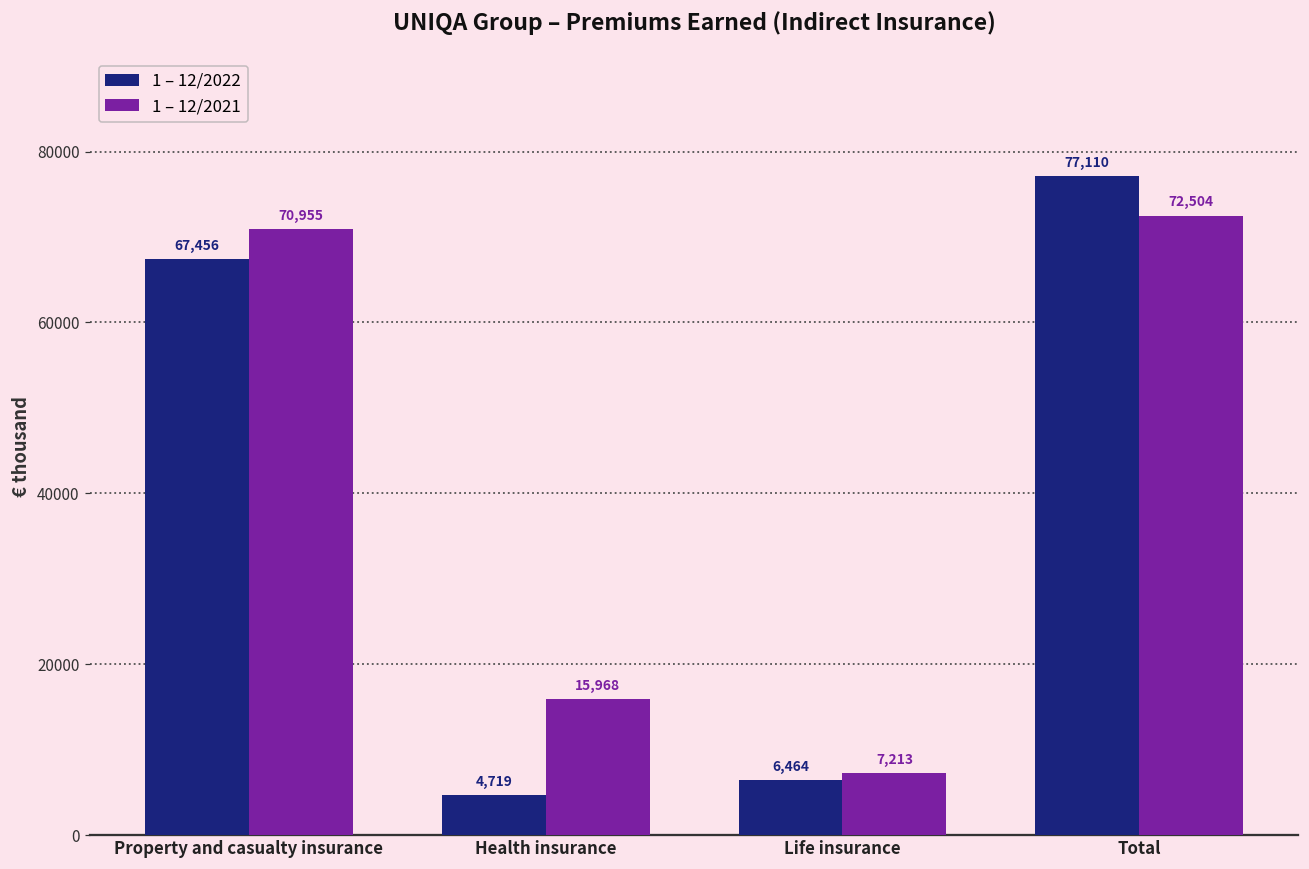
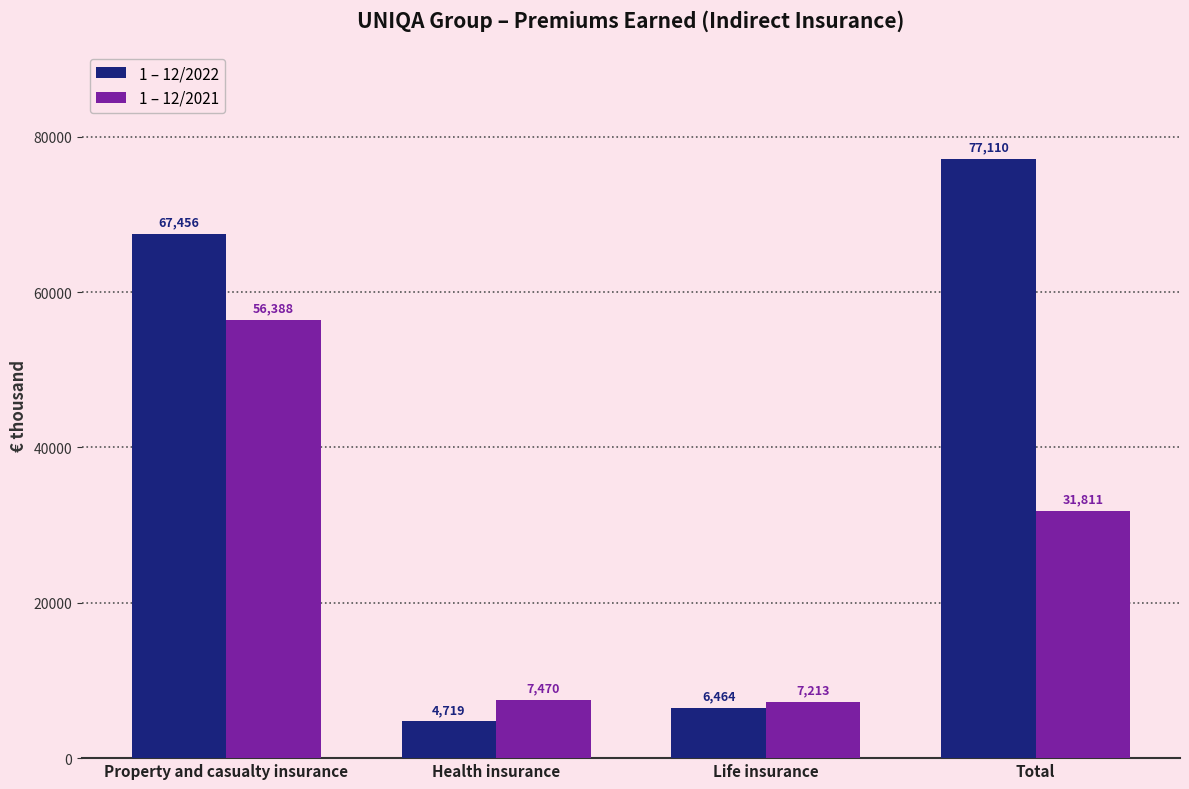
  {
    "1 – 12/2022": {
      "Property and casualty insurance": "67,456",
      "Health insurance": "4,719",
      "Life insurance": "6,464",
      "Total": "77,110"
    },
    "1 – 12/2021": {
-     "Property and casualty insurance": "70,955",
-     "Health insurance": "15,968",
+     "Property and casualty insurance": "56,388",
+     "Health insurance": "7,470",
      "Life insurance": "7,213",
-     "Total": "72,504"
+     "Total": "31,811"
    }
  }
